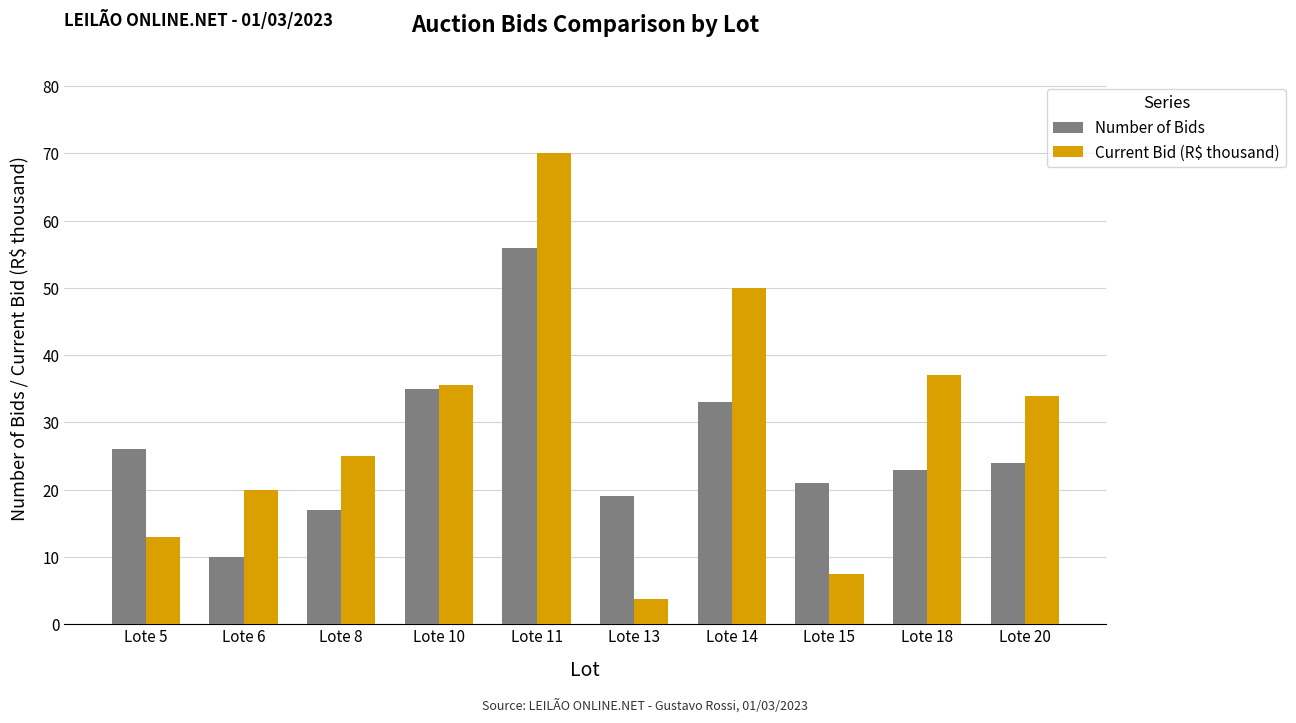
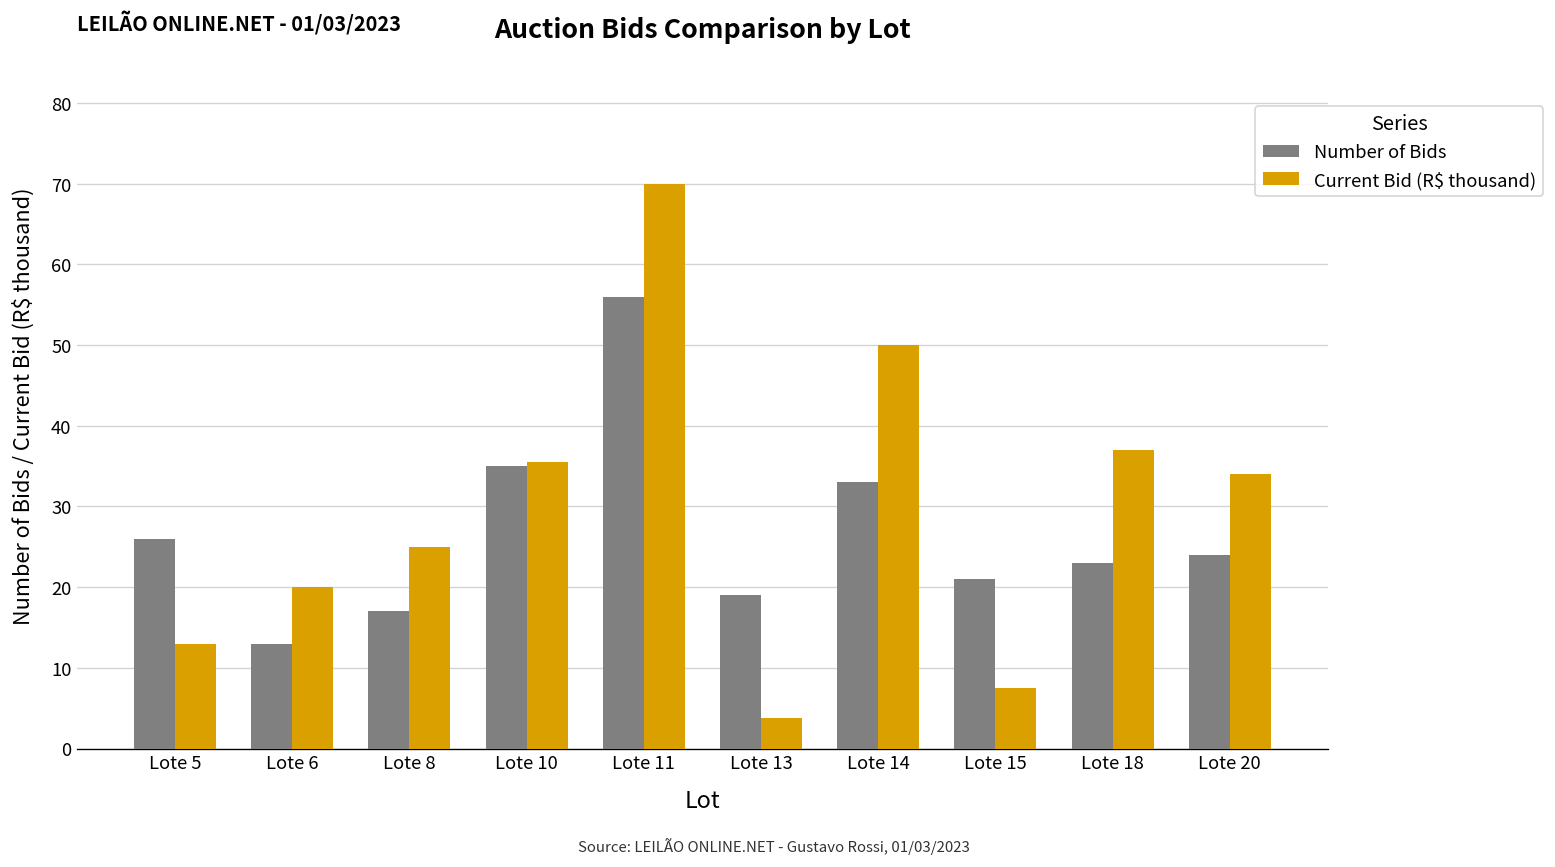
  {
    "Number of Bids": {
      "Lote 5": 26,
-     "Lote 6": 10,
+     "Lote 6": 13,
      "Lote 8": 17,
      "Lote 10": 35,
      "Lote 11": 56,
      "Lote 13": 19,
      "Lote 14": 33,
      "Lote 15": 21,
      "Lote 18": 23,
      "Lote 20": 24
    },
    "Current Bid (R$ thousand)": {
      "Lote 5": 13,
      "Lote 6": 20,
      "Lote 8": 25,
      "Lote 10": 36,
      "Lote 11": 70,
      "Lote 13": 4,
      "Lote 14": 50,
      "Lote 15": 8,
      "Lote 18": 37,
      "Lote 20": 34
    }
  }
